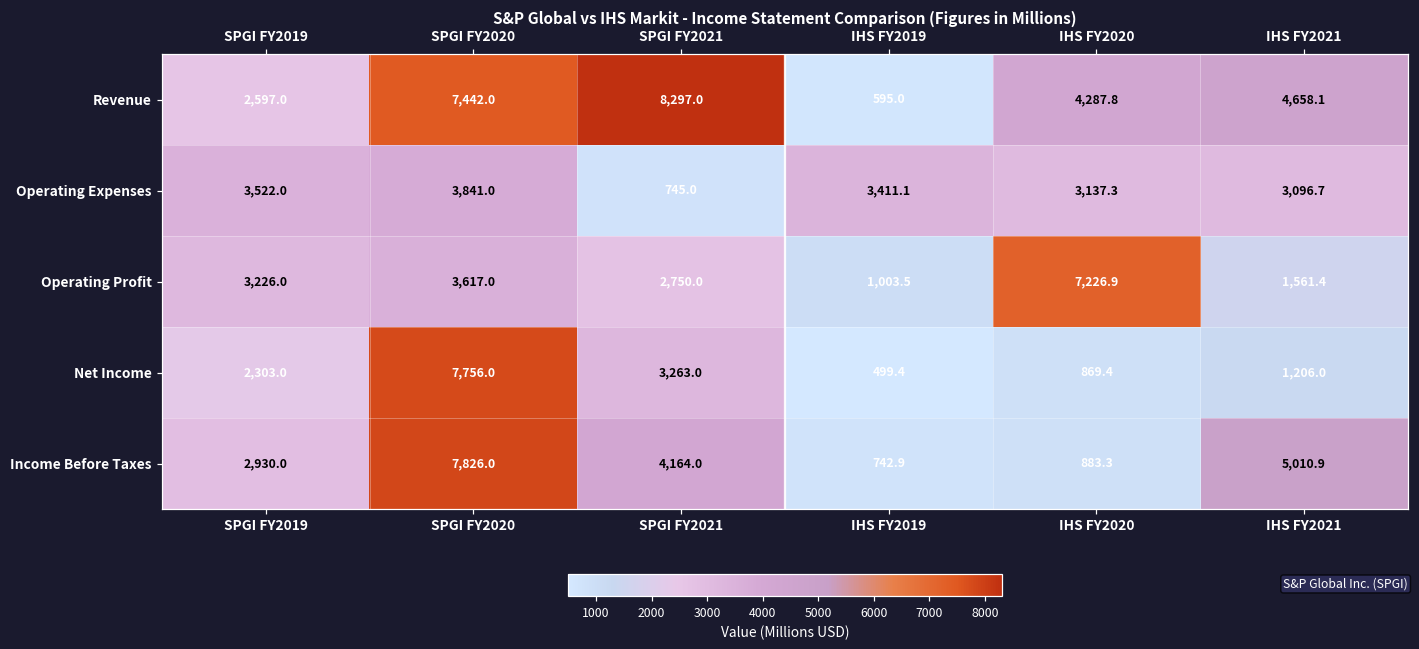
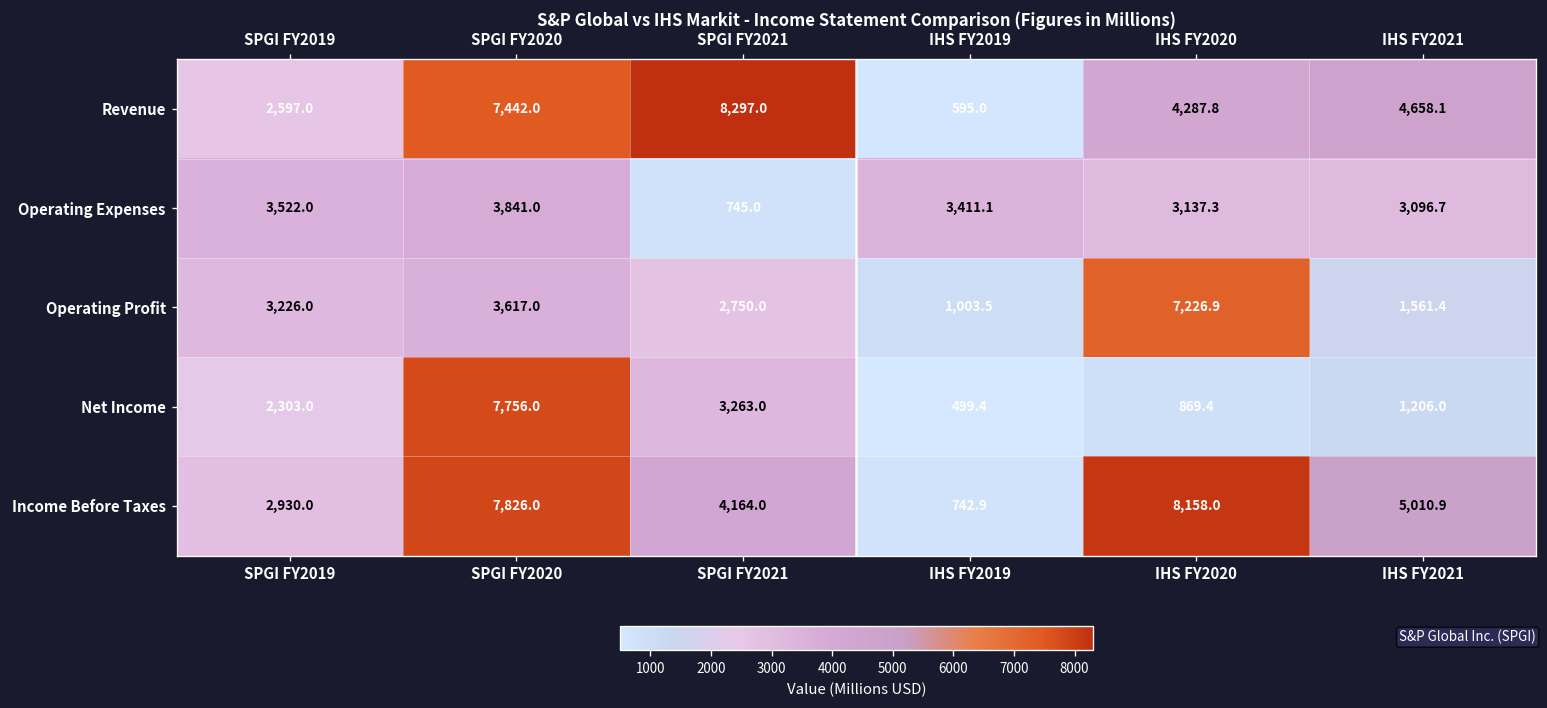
  {
    "Revenue": {
      "SPGI FY2019": "2,597.0",
      "SPGI FY2020": "7,442.0",
      "SPGI FY2021": "8,297.0",
      "IHS FY2020": "4,287.8",
      "IHS FY2021": "4,658.1"
    },
    "Operating Expenses": {
      "SPGI FY2019": "3,522.0",
      "SPGI FY2020": "3,841.0",
      "IHS FY2019": "3,411.1",
      "IHS FY2020": "3,137.3",
      "IHS FY2021": "3,096.7"
    },
    "Operating Profit": {
      "SPGI FY2019": "3,226.0",
      "SPGI FY2020": "3,617.0",
      "SPGI FY2021": "2,750.0",
      "IHS FY2019": "1,003.5",
      "IHS FY2020": "7,226.9",
      "IHS FY2021": "1,561.4"
    },
    "Net Income": {
      "SPGI FY2019": "2,303.0",
      "SPGI FY2020": "7,756.0",
      "SPGI FY2021": "3,263.0",
      "IHS FY2020": "869.4",
      "IHS FY2021": "1,206.0"
    },
    "Income Before Taxes": {
      "SPGI FY2019": "2,930.0",
      "SPGI FY2020": "7,826.0",
      "SPGI FY2021": "4,164.0",
-     "IHS FY2020": "883.3",
+     "IHS FY2020": "8,158.0",
      "IHS FY2021": "5,010.9"
    }
  }
